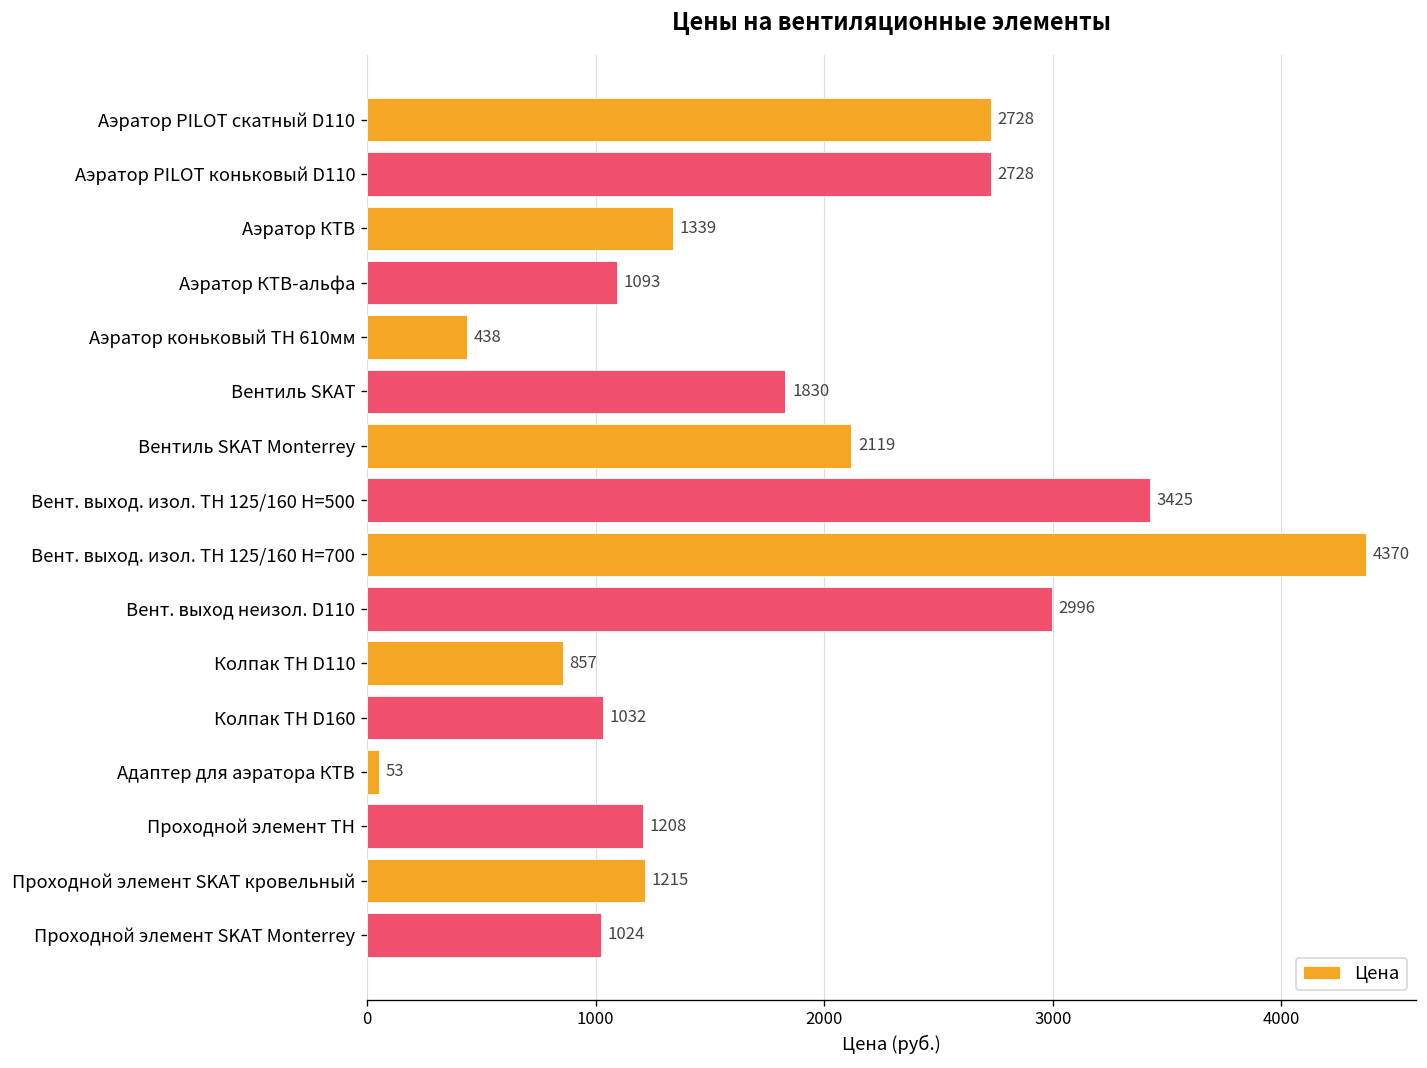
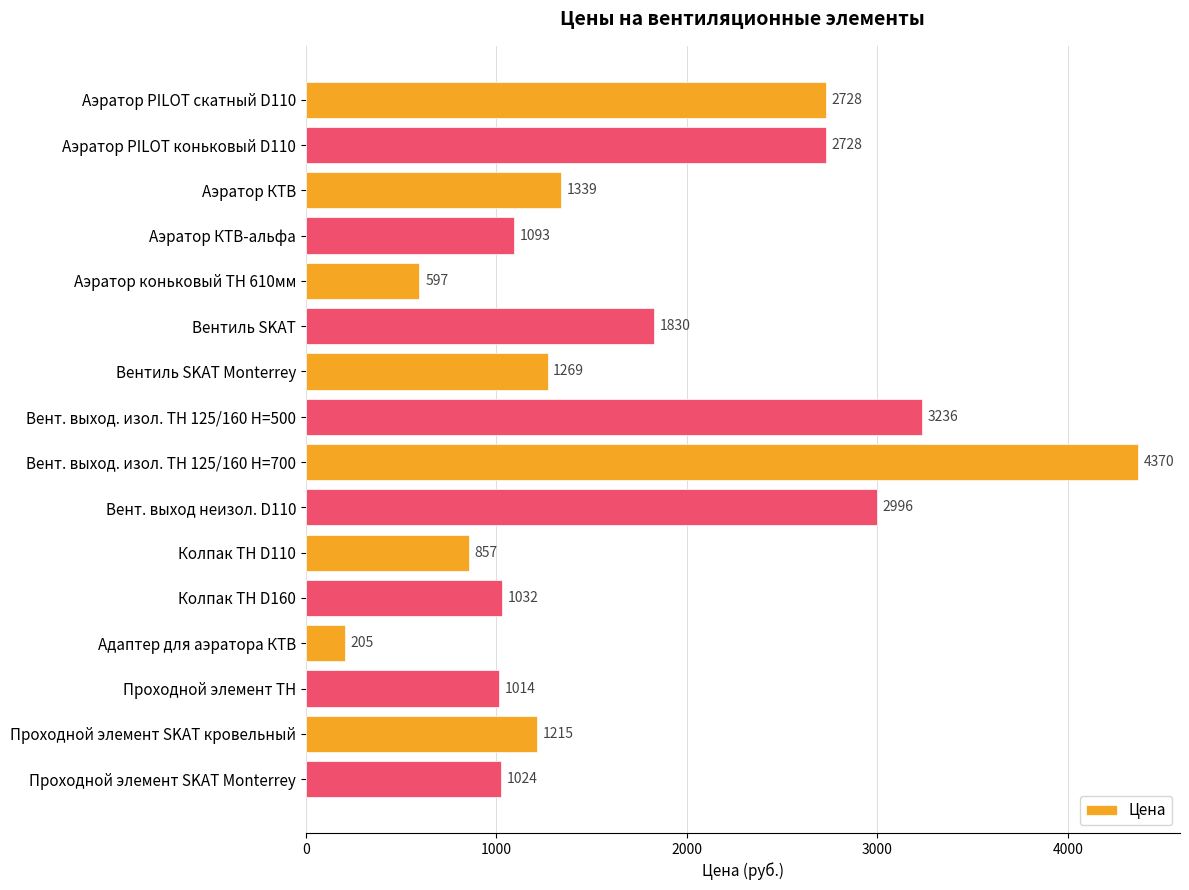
  {
    "Аэратор PILOT скатный D110": 2728,
    "Аэратор PILOT коньковый D110": 2728,
    "Аэратор КТВ": 1339,
    "Аэратор КТВ-альфа": 1093,
-   "Аэратор коньковый ТН 610мм": 438,
+   "Аэратор коньковый ТН 610мм": 597,
    "Вентиль SKAT": 1830,
-   "Вентиль SKAT Monterrey": 2119,
-   "Вент. выход. изол. ТН 125/160 Н=500": 3425,
+   "Вентиль SKAT Monterrey": 1269,
+   "Вент. выход. изол. ТН 125/160 Н=500": 3236,
    "Вент. выход. изол. ТН 125/160 Н=700": 4370,
    "Вент. выход неизол. D110": 2996,
    "Колпак ТН D110": 857,
    "Колпак ТН D160": 1032,
-   "Адаптер для аэратора КТВ": 53,
-   "Проходной элемент ТН": 1208,
+   "Адаптер для аэратора КТВ": 205,
+   "Проходной элемент ТН": 1014,
    "Проходной элемент SKAT кровельный": 1215,
    "Проходной элемент SKAT Monterrey": 1024
  }
